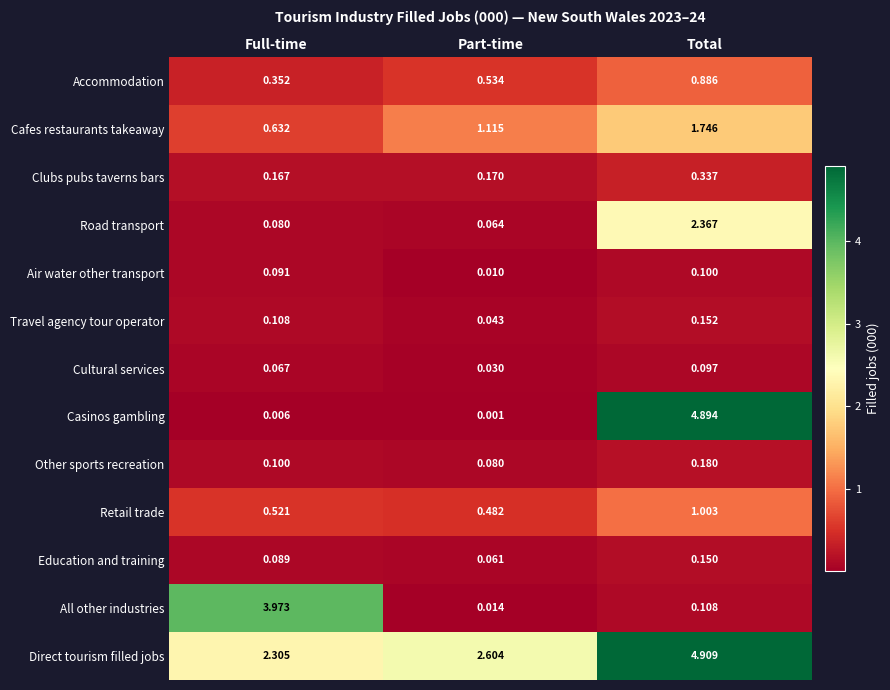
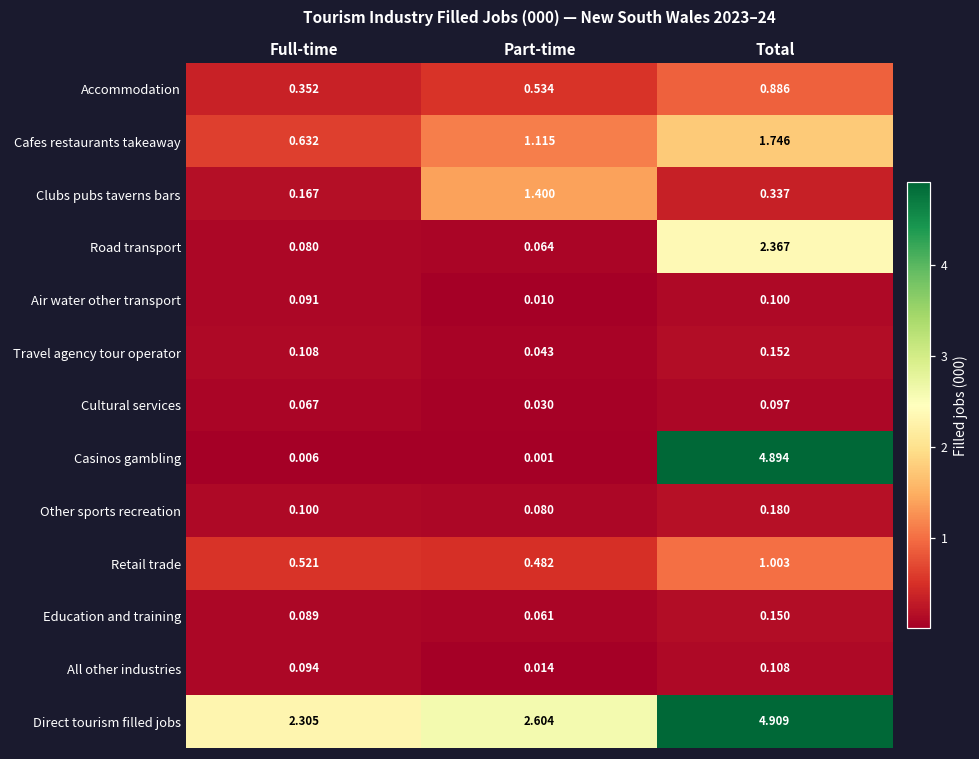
  {
    "Accommodation": {
      "Full-time": 0.352,
      "Part-time": 0.534,
      "Total": 0.886
    },
    "Cafes restaurants takeaway": {
      "Full-time": 0.632,
      "Part-time": 1.115,
      "Total": 1.746
    },
    "Clubs pubs taverns bars": {
      "Full-time": 0.167,
-     "Part-time": 0.170,
+     "Part-time": 1.400,
      "Total": 0.337
    },
    "Road transport": {
      "Full-time": 0.080,
      "Part-time": 0.064,
      "Total": 2.367
    },
    "Air water other transport": {
      "Full-time": 0.091,
      "Part-time": 0.010,
      "Total": 0.100
    },
    "Travel agency tour operator": {
      "Full-time": 0.108,
      "Part-time": 0.043,
      "Total": 0.152
    },
    "Cultural services": {
      "Full-time": 0.067,
      "Part-time": 0.030,
      "Total": 0.097
    },
    "Casinos gambling": {
      "Full-time": 0.006,
      "Part-time": 0.001,
      "Total": 4.894
    },
    "Other sports recreation": {
      "Full-time": 0.100,
      "Part-time": 0.080,
      "Total": 0.180
    },
    "Retail trade": {
      "Full-time": 0.521,
      "Part-time": 0.482,
      "Total": 1.003
    },
    "Education and training": {
      "Full-time": 0.089,
      "Part-time": 0.061,
      "Total": 0.150
    },
    "All other industries": {
-     "Full-time": 3.973,
+     "Full-time": 0.094,
      "Part-time": 0.014,
      "Total": 0.108
    },
    "Direct tourism filled jobs": {
      "Full-time": 2.305,
      "Part-time": 2.604,
      "Total": 4.909
    }
  }
